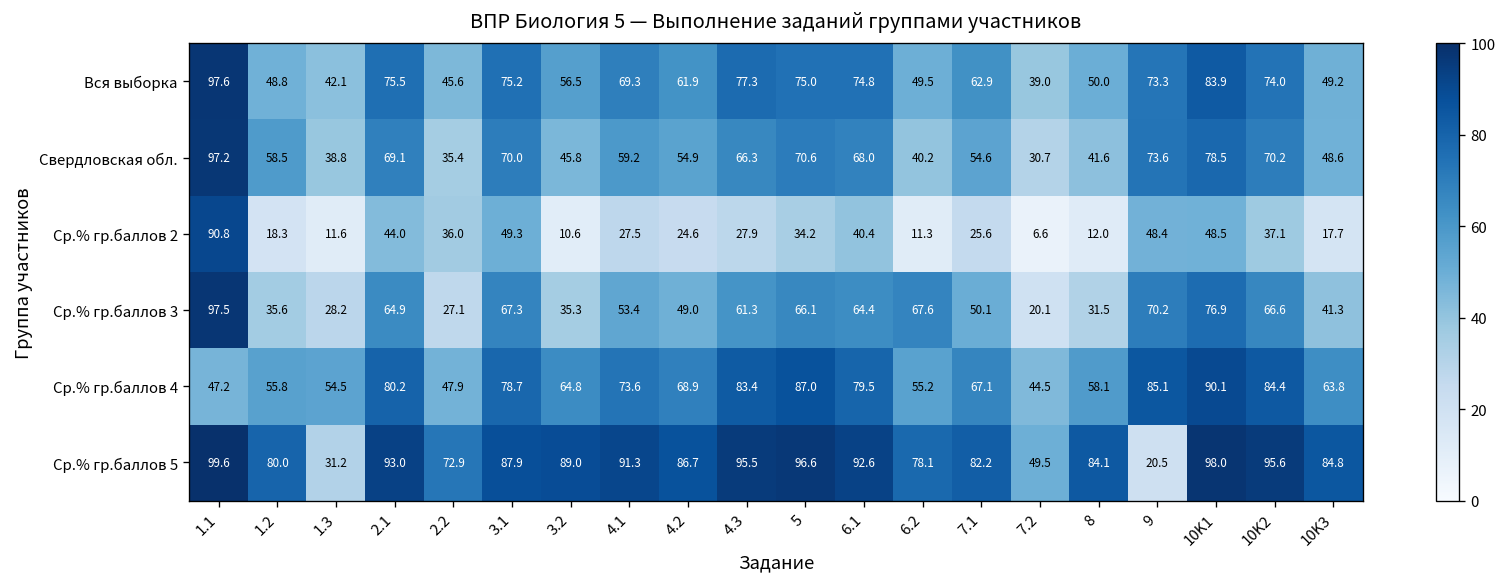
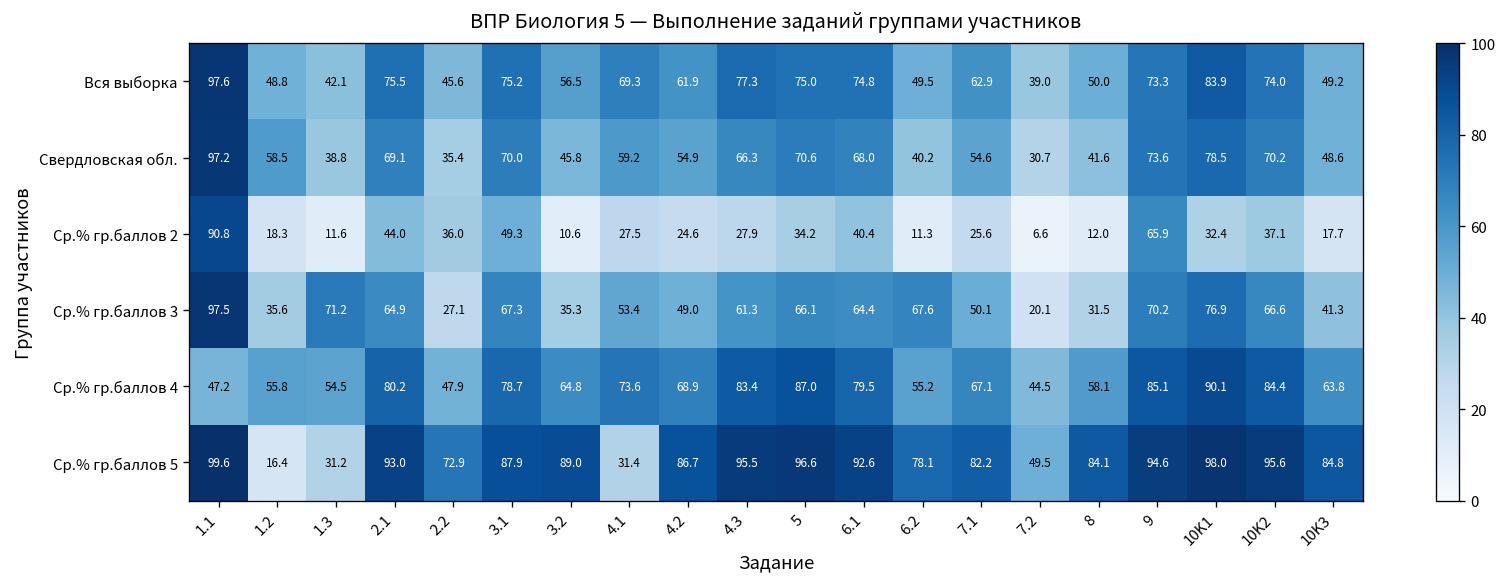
  {
    "Вся выборка": {
      "1.1": 97.6,
      "1.2": 48.8,
      "1.3": 42.1,
      "2.1": 75.5,
      "2.2": 45.6,
      "3.1": 75.2,
      "3.2": 56.5,
      "4.1": 69.3,
      "4.2": 61.9,
      "4.3": 77.3,
      "5": 75.0,
      "6.1": 74.8,
      "6.2": 49.5,
      "7.1": 62.9,
      "7.2": 39.0,
      "8": 50.0,
      "9": 73.3,
      "10K1": 83.9,
      "10K2": 74.0,
      "10K3": 49.2
    },
    "Свердловская обл.": {
      "1.1": 97.2,
      "1.2": 58.5,
      "1.3": 38.8,
      "2.1": 69.1,
      "2.2": 35.4,
      "3.1": 70.0,
      "3.2": 45.8,
      "4.1": 59.2,
      "4.2": 54.9,
      "4.3": 66.3,
      "5": 70.6,
      "6.1": 68.0,
      "6.2": 40.2,
      "7.1": 54.6,
      "7.2": 30.7,
      "8": 41.6,
      "9": 73.6,
      "10K1": 78.5,
      "10K2": 70.2,
      "10K3": 48.6
    },
    "Ср.% гр.баллов 2": {
      "1.1": 90.8,
      "1.2": 18.3,
      "1.3": 11.6,
      "2.1": 44.0,
      "2.2": 36.0,
      "3.1": 49.3,
      "3.2": 10.6,
      "4.1": 27.5,
      "4.2": 24.6,
      "4.3": 27.9,
      "5": 34.2,
      "6.1": 40.4,
      "6.2": 11.3,
      "7.1": 25.6,
      "7.2": 6.6,
      "8": 12.0,
-     "9": 48.4,
-     "10K1": 48.5,
+     "9": 65.9,
+     "10K1": 32.4,
      "10K2": 37.1,
      "10K3": 17.7
    },
    "Ср.% гр.баллов 3": {
      "1.1": 97.5,
      "1.2": 35.6,
-     "1.3": 28.2,
+     "1.3": 71.2,
      "2.1": 64.9,
      "2.2": 27.1,
      "3.1": 67.3,
      "3.2": 35.3,
      "4.1": 53.4,
      "4.2": 49.0,
      "4.3": 61.3,
      "5": 66.1,
      "6.1": 64.4,
      "6.2": 67.6,
      "7.1": 50.1,
      "7.2": 20.1,
      "8": 31.5,
      "9": 70.2,
      "10K1": 76.9,
      "10K2": 66.6,
      "10K3": 41.3
    },
    "Ср.% гр.баллов 4": {
      "1.1": 47.2,
      "1.2": 55.8,
      "1.3": 54.5,
      "2.1": 80.2,
      "2.2": 47.9,
      "3.1": 78.7,
      "3.2": 64.8,
      "4.1": 73.6,
      "4.2": 68.9,
      "4.3": 83.4,
      "5": 87.0,
      "6.1": 79.5,
      "6.2": 55.2,
      "7.1": 67.1,
      "7.2": 44.5,
      "8": 58.1,
      "9": 85.1,
      "10K1": 90.1,
      "10K2": 84.4,
      "10K3": 63.8
    },
    "Ср.% гр.баллов 5": {
      "1.1": 99.6,
-     "1.2": 80.0,
+     "1.2": 16.4,
      "1.3": 31.2,
      "2.1": 93.0,
      "2.2": 72.9,
      "3.1": 87.9,
      "3.2": 89.0,
-     "4.1": 91.3,
+     "4.1": 31.4,
      "4.2": 86.7,
      "4.3": 95.5,
      "5": 96.6,
      "6.1": 92.6,
      "6.2": 78.1,
      "7.1": 82.2,
      "7.2": 49.5,
      "8": 84.1,
-     "9": 20.5,
+     "9": 94.6,
      "10K1": 98.0,
      "10K2": 95.6,
      "10K3": 84.8
    }
  }
